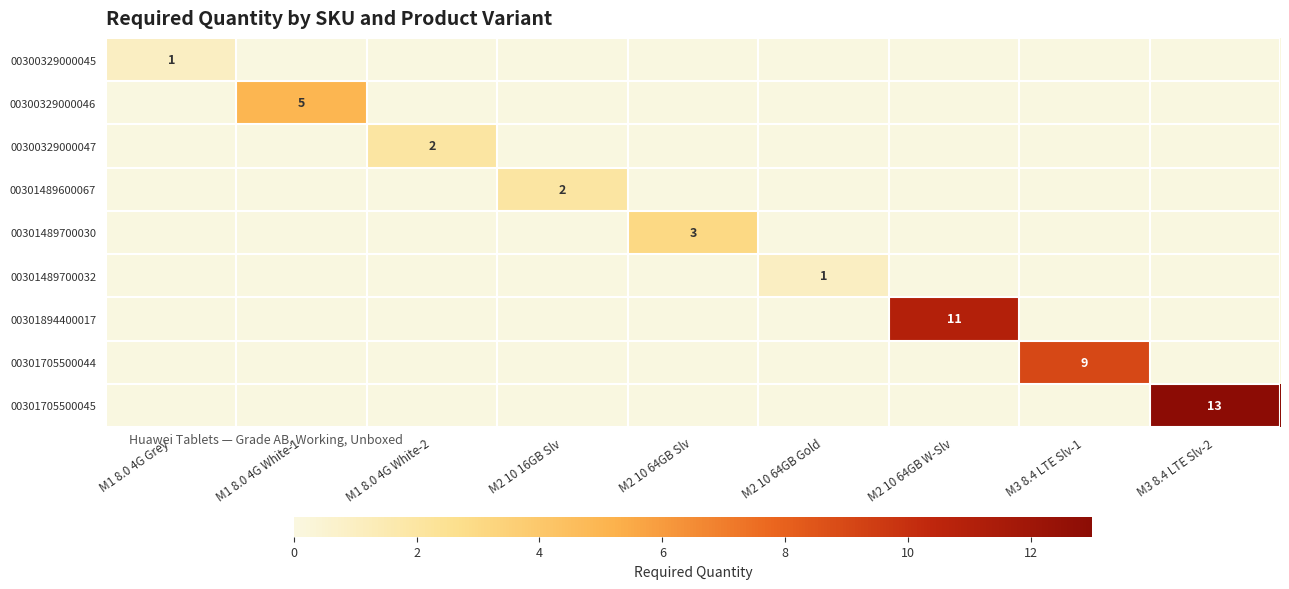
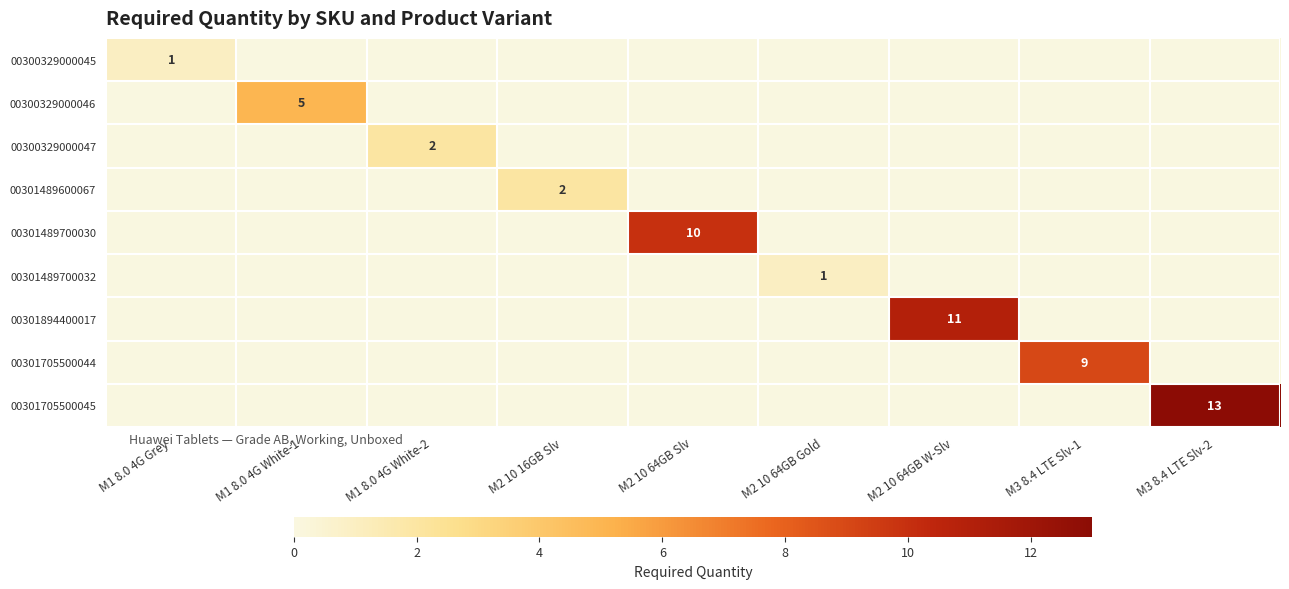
  {
    "00300329000045": {
      "M1 8.0 4G Grey": 1
    },
    "00300329000046": {
      "M1 8.0 4G White-1": 5
    },
    "00300329000047": {
      "M1 8.0 4G White-2": 2
    },
    "00301489600067": {
      "M2 10 16GB Slv": 2
    },
    "00301489700030": {
-     "M2 10 64GB Slv": 3
+     "M2 10 64GB Slv": 10
    },
    "00301489700032": {
      "M2 10 64GB Gold": 1
    },
    "00301894400017": {
      "M2 10 64GB W-Slv": 11
    },
    "00301705500044": {
      "M3 8.4 LTE Slv-1": 9
    },
    "00301705500045": {
      "M3 8.4 LTE Slv-2": 13
    }
  }
